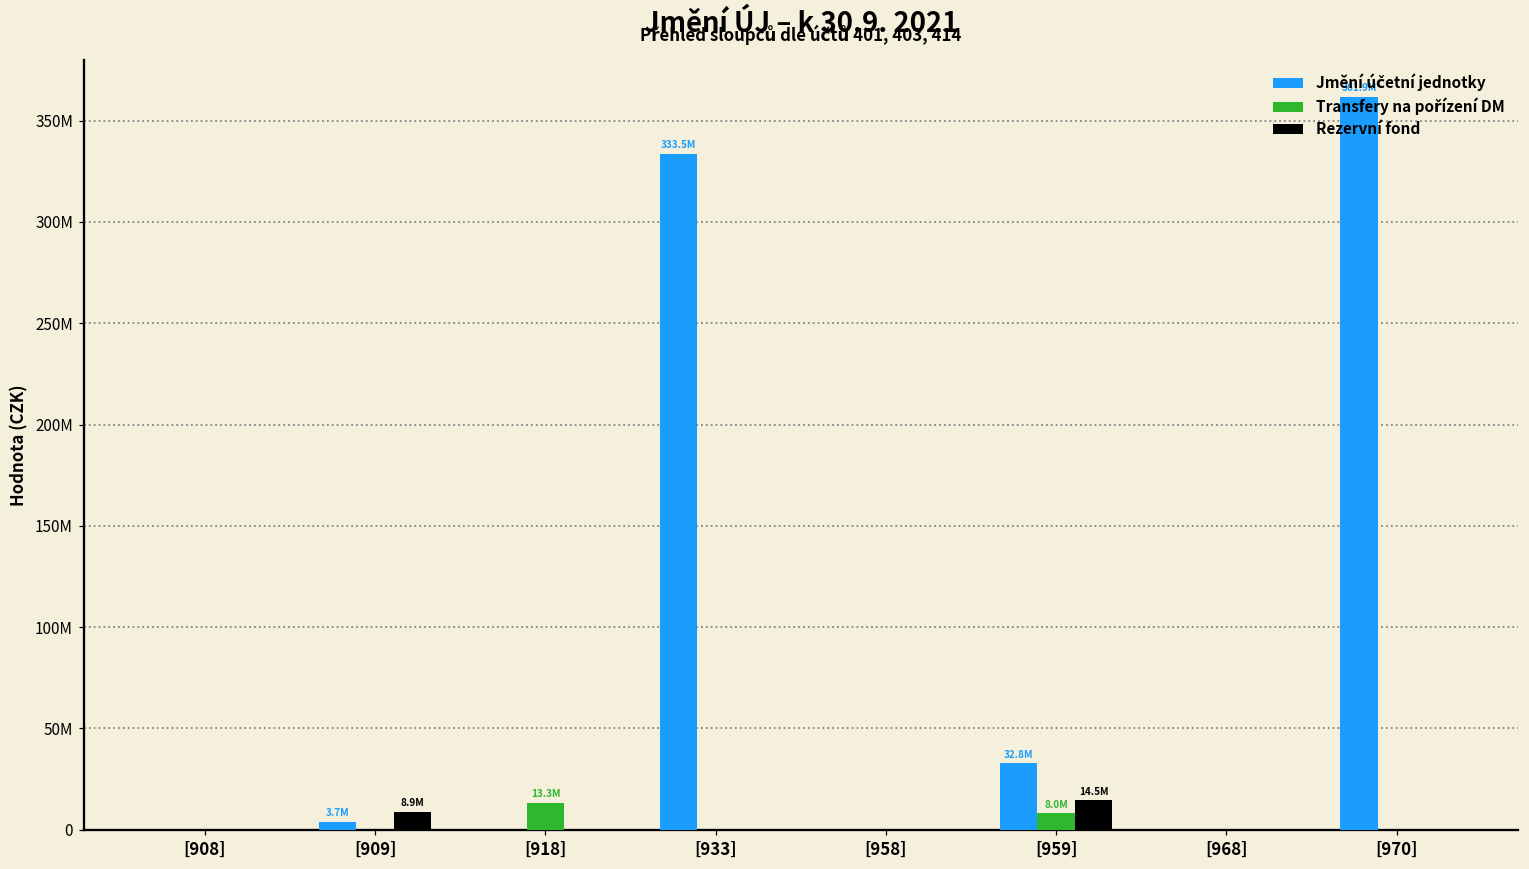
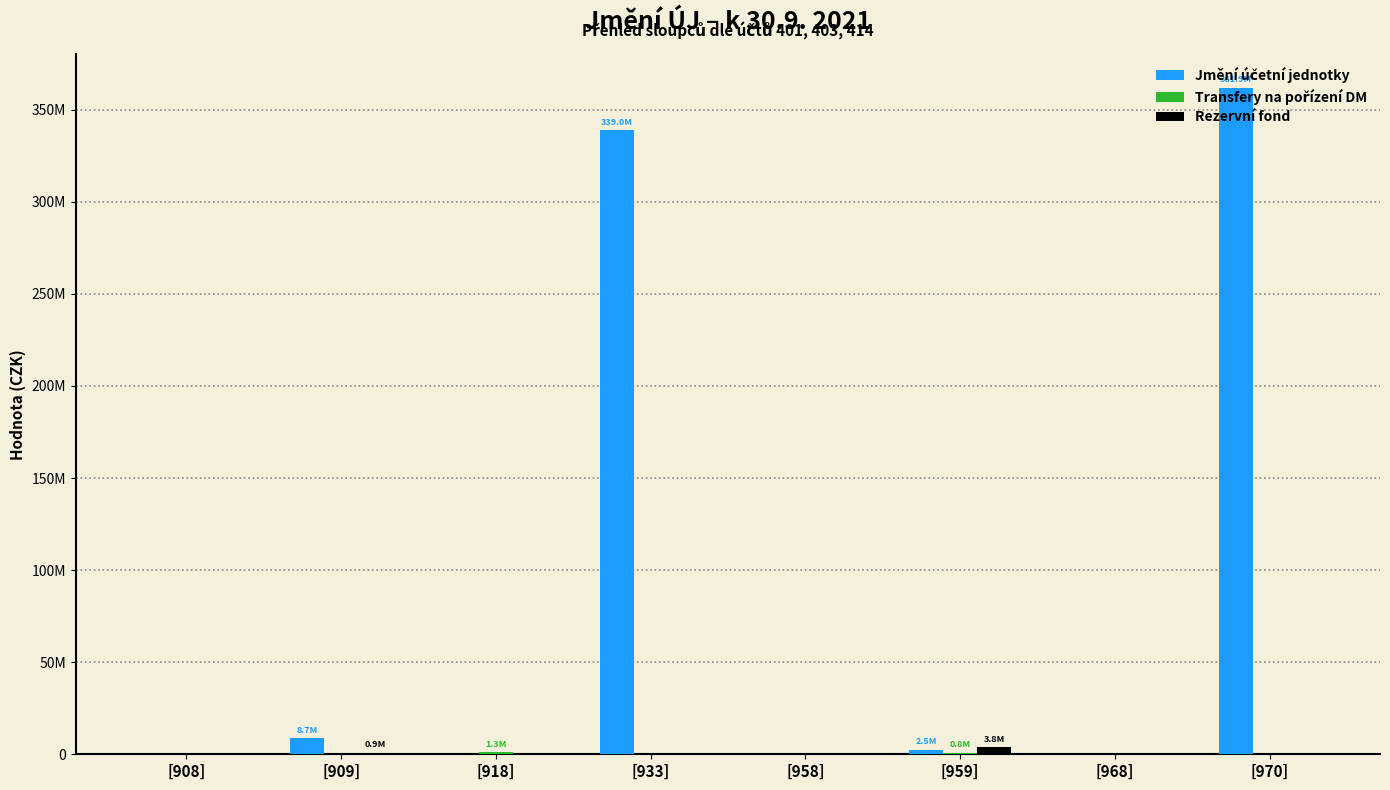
  {
    "Jmění účetní jednotky": {
-     "[909]": "3.7M",
-     "[933]": "333.5M",
-     "[959]": "32.8M",
+     "[909]": "8.7M",
+     "[933]": "339.0M",
+     "[959]": "2.5M",
      "[970]": "361.9M"
    },
    "Transfery na pořízení DM": {
-     "[918]": "13.3M",
-     "[959]": "8.0M"
+     "[918]": "1.3M",
+     "[959]": "0.8M"
    },
    "Rezervní fond": {
-     "[909]": "8.9M",
-     "[959]": "14.5M"
+     "[909]": "0.9M",
+     "[959]": "3.8M"
    }
  }
